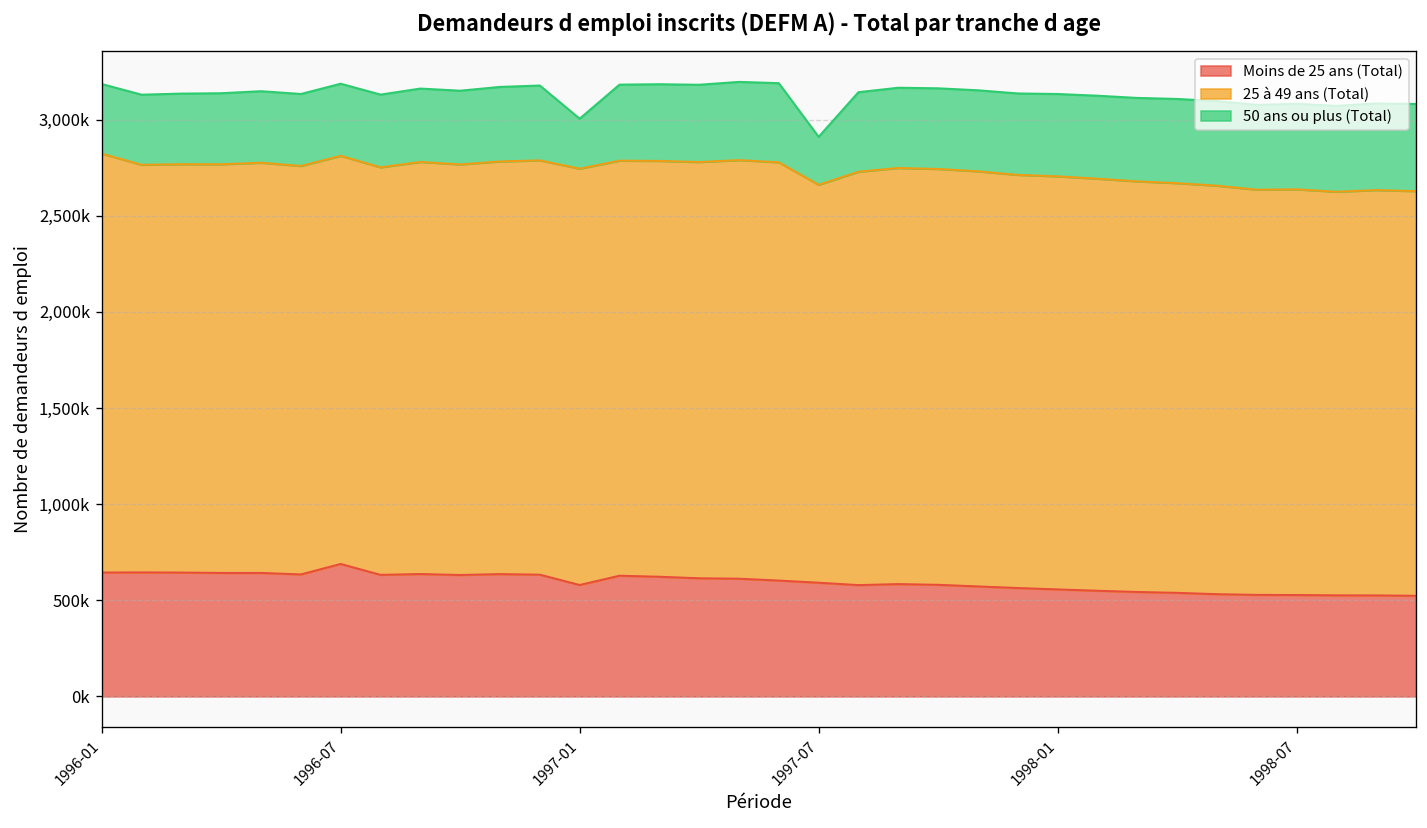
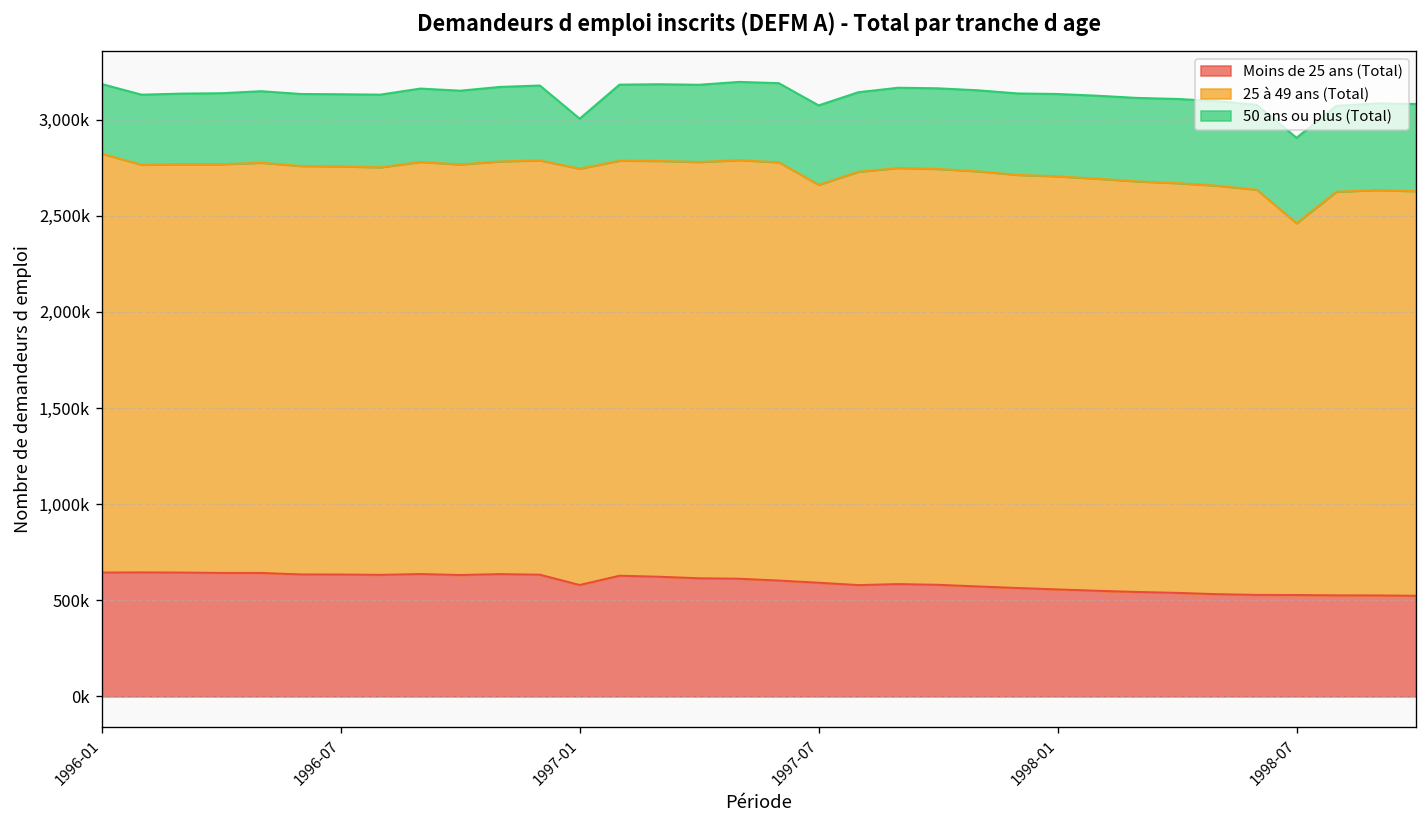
  {
    "Moins de 25 ans (Total)": {
      "1996-01": "640,000",
-     "1996-07": "690,000",
+     "1996-07": "630,000",
      "1997-01": "580,000",
      "1997-07": "590,000",
      "1998-01": "560,000",
      "1998-07": "530,000"
    },
    "25 à 49 ans (Total)": {
      "1996-01": "2,180,000",
      "1996-07": "2,120,000",
      "1997-01": "2,170,000",
      "1997-07": "2,070,000",
      "1998-01": "2,150,000",
-     "1998-07": "2,110,000"
+     "1998-07": "1,930,000"
    },
    "50 ans ou plus (Total)": {
      "1996-01": "360,000",
      "1996-07": "380,000",
      "1997-01": "260,000",
-     "1997-07": "250,000",
+     "1997-07": "410,000",
      "1998-01": "430,000"
    }
  }
